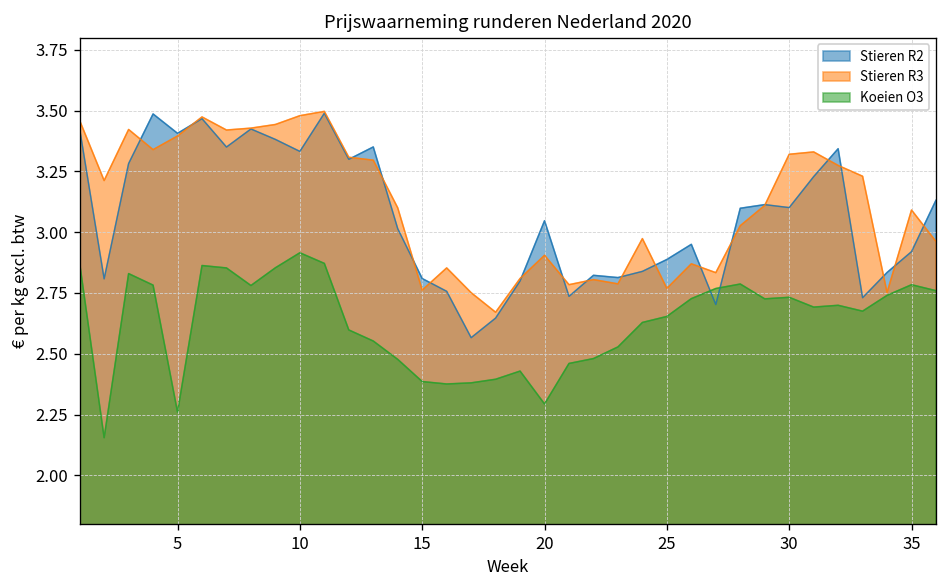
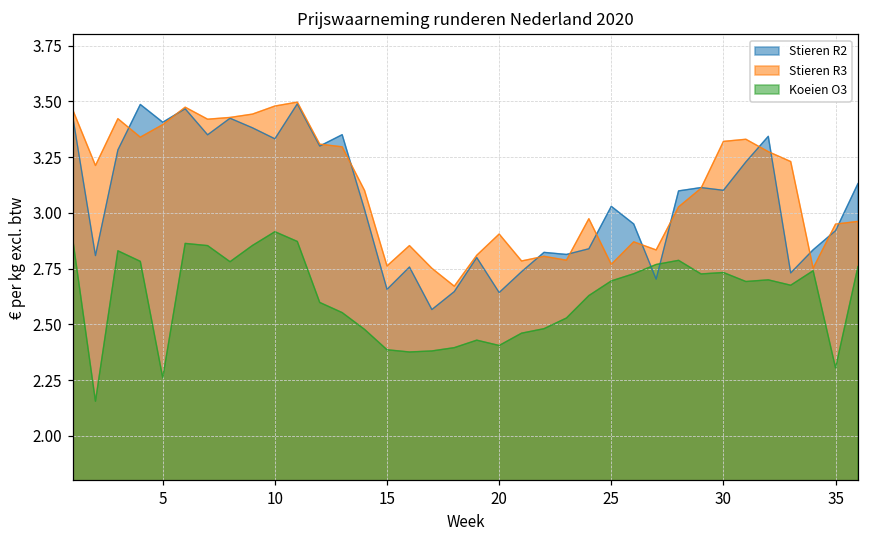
  {
    "Stieren R2": {
      "10": 3.33,
-     "15": 2.81,
-     "20": 3.05,
-     "25": 2.89,
+     "15": 2.66,
+     "20": 2.64,
+     "25": 3.03,
      "30": 3.10,
      "35": 2.92
    },
    "Stieren R3": {
      "10": 3.48,
      "15": 2.76,
      "20": 2.91,
      "25": 2.77,
      "30": 3.32,
-     "35": 3.09
+     "35": 2.95
    },
    "Koeien O3": {
      "5": 2.26,
      "10": 2.92,
      "15": 2.39,
-     "20": 2.29,
-     "25": 2.65,
+     "20": 2.41,
+     "25": 2.69,
      "30": 2.73,
-     "35": 2.78
+     "35": 2.30
    }
  }
